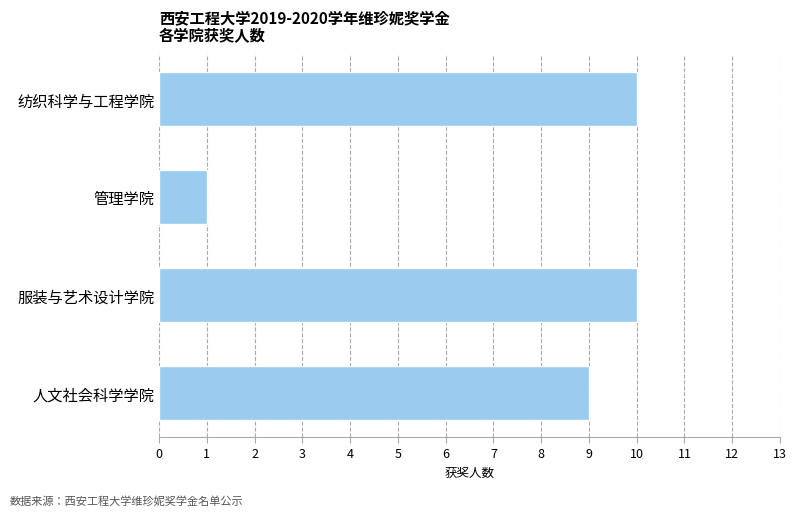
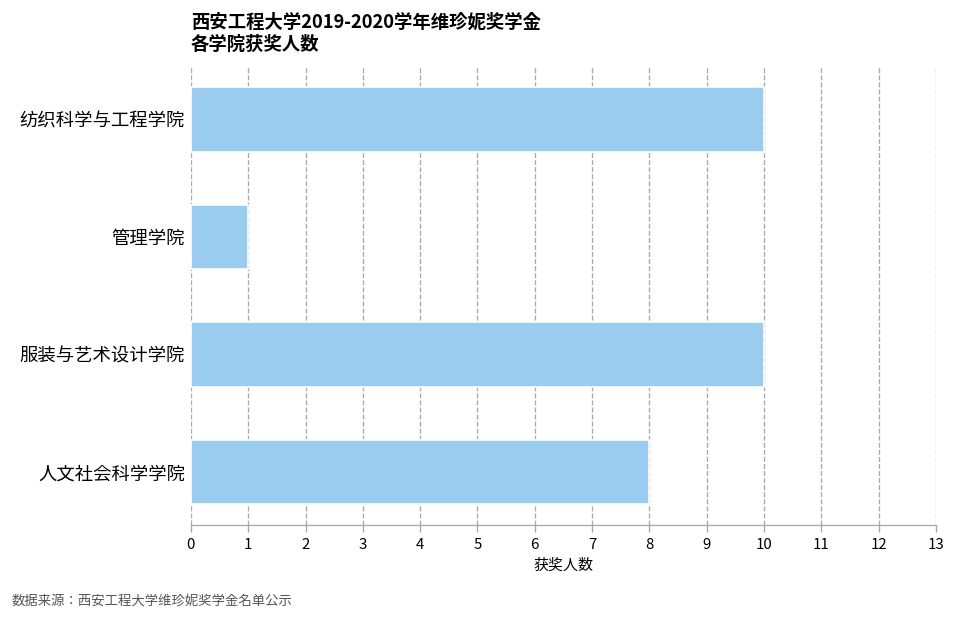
  {
    "纺织科学与工程学院": 10,
    "管理学院": 1,
    "服装与艺术设计学院": 10,
-   "人文社会科学学院": 9
+   "人文社会科学学院": 8
  }
